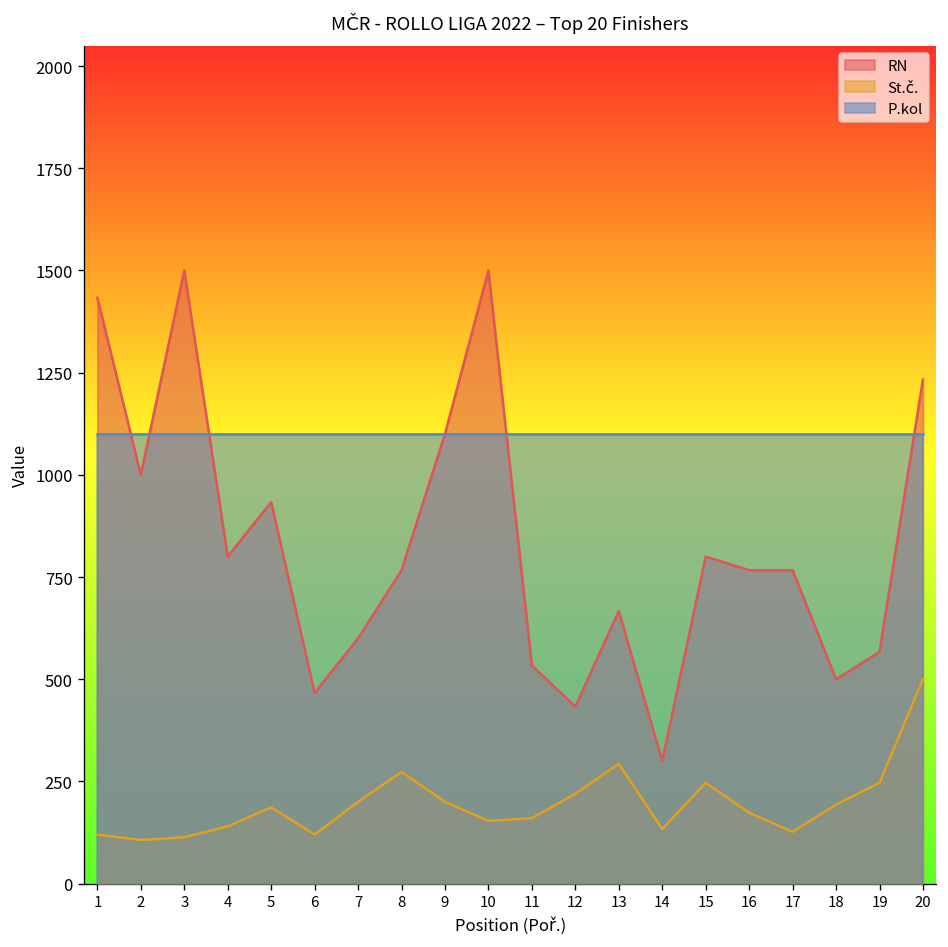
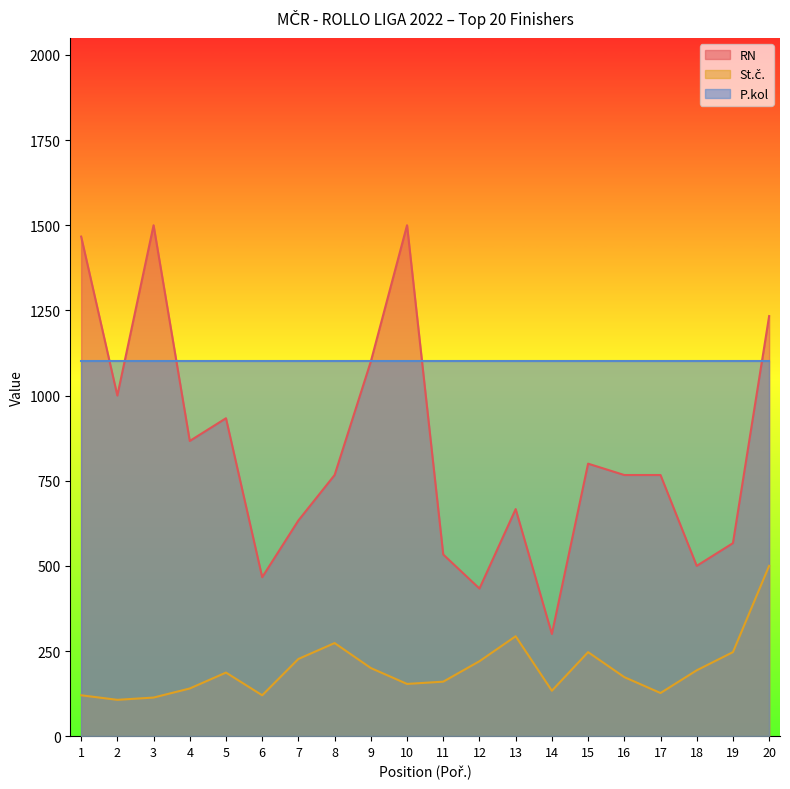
  {
    "RN": {
-     "1": 1430,
+     "1": 1470,
      "2": 1000,
      "3": 1500,
-     "4": 800,
+     "4": 870,
      "5": 930,
      "6": 470,
-     "7": 600,
+     "7": 630,
      "8": 770,
      "10": 1500,
      "11": 530,
      "12": 430,
      "13": 670,
      "14": 300,
      "15": 800,
      "16": 770,
      "17": 770,
      "18": 500,
      "19": 570,
      "20": 1230
    },
    "St.č.": {
      "1": 120,
      "2": 110,
      "3": 110,
      "4": 140,
      "5": 190,
      "6": 120,
-     "7": 200,
+     "7": 230,
      "8": 270,
      "9": 200,
      "10": 150,
      "11": 160,
      "12": 220,
      "13": 290,
      "14": 130,
      "15": 250,
      "16": 170,
      "17": 130,
      "18": 190,
      "19": 250,
      "20": 500
    },
    "P.kol": {
      "1": 1100,
      "2": 1100,
      "3": 1100,
      "4": 1100,
      "5": 1100,
      "6": 1100,
      "7": 1100,
      "8": 1100,
      "10": 1100,
      "11": 1100,
      "12": 1100,
      "13": 1100,
      "14": 1100,
      "15": 1100,
      "16": 1100,
      "17": 1100,
      "18": 1100,
      "19": 1100,
      "20": 1100
    }
  }
